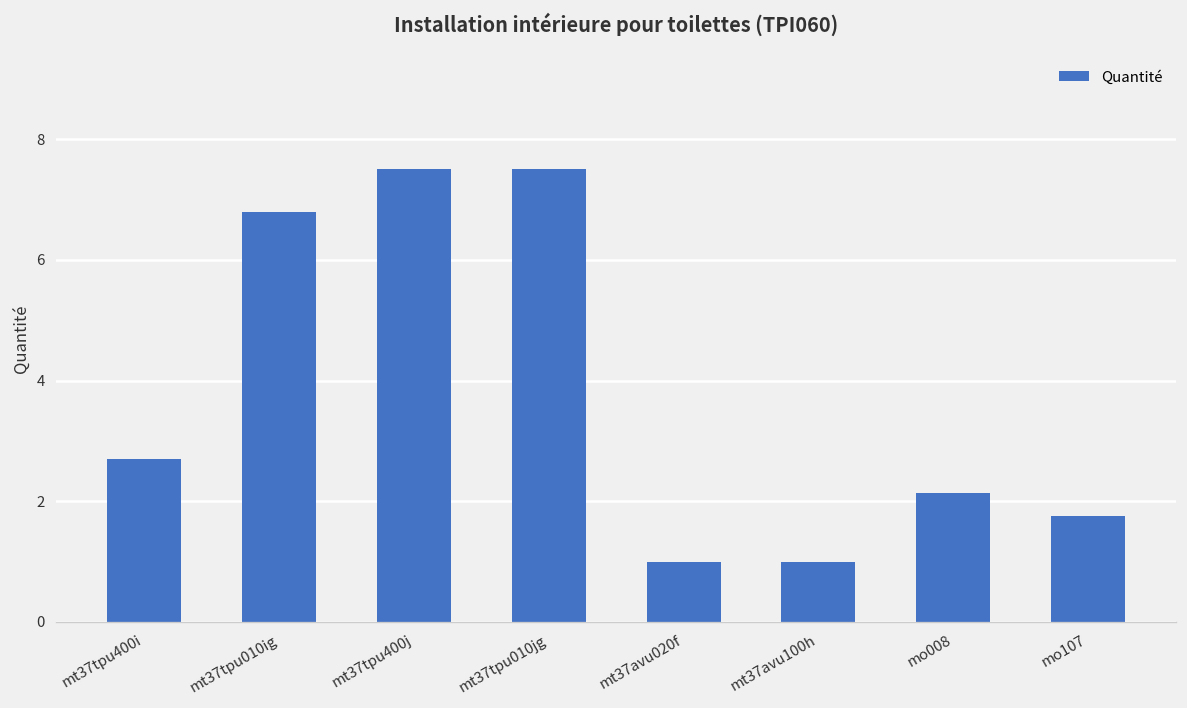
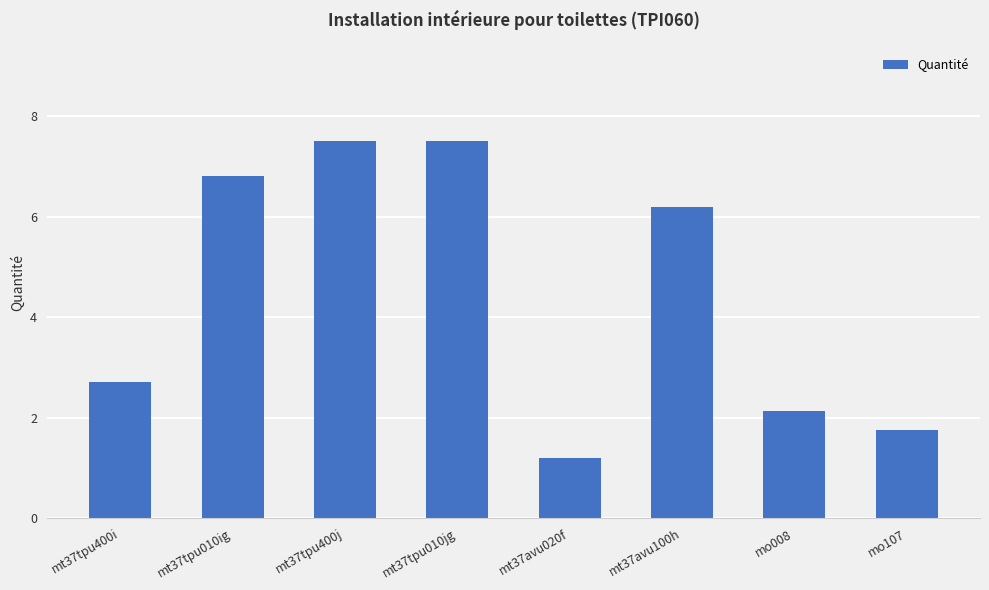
  {
    "mt37tpu400i": 2.7,
    "mt37tpu010ig": 6.8,
    "mt37tpu400j": 7.5,
    "mt37tpu010jg": 7.5,
-   "mt37avu020f": 1.0,
-   "mt37avu100h": 1.0,
+   "mt37avu020f": 1.2,
+   "mt37avu100h": 6.2,
    "mo008": 2.1,
    "mo107": 1.8
  }
